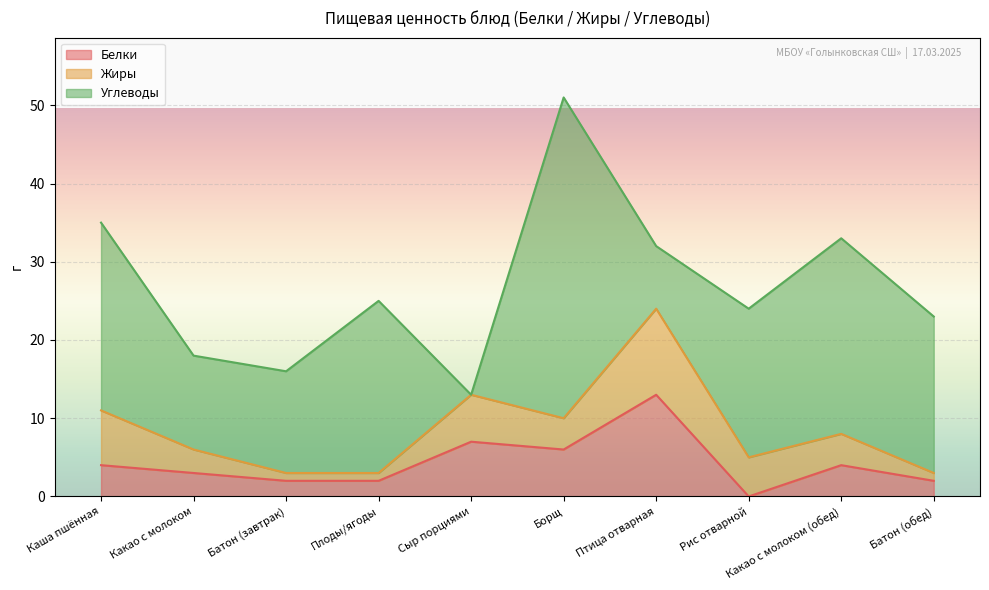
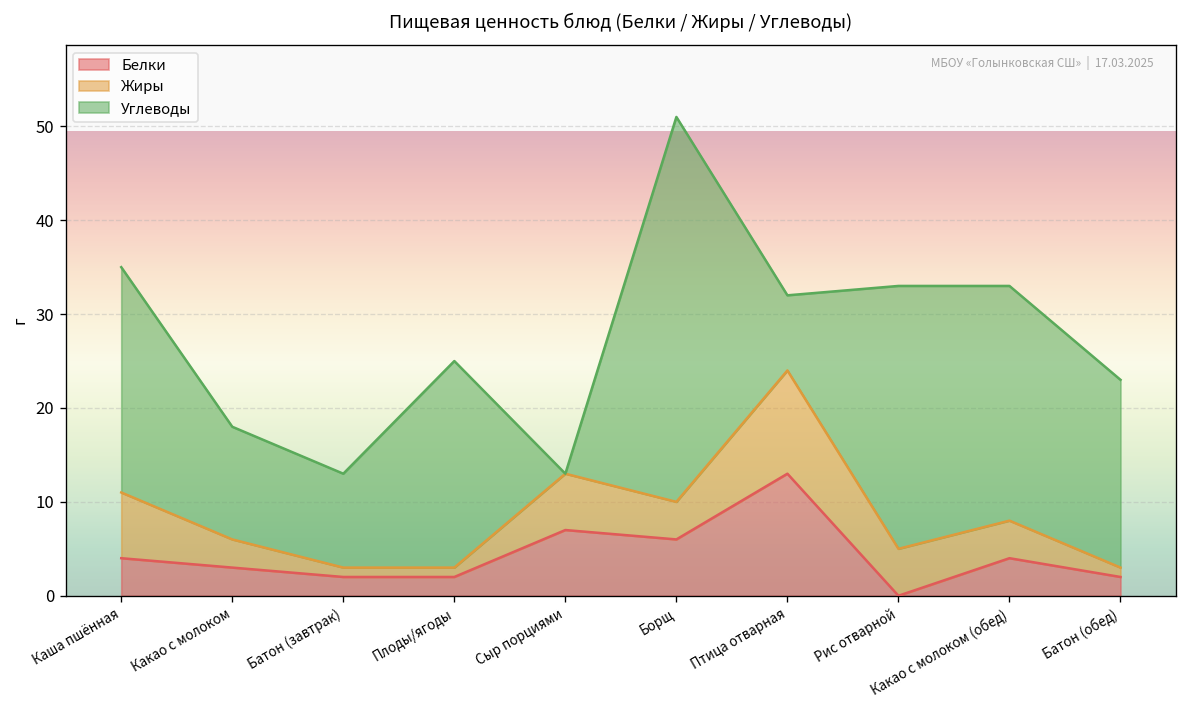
  {
    "Углеводы": {
      "Каша пшённая": 24,
      "Какао с молоком": 12,
-     "Батон (завтрак)": 13,
+     "Батон (завтрак)": 10,
      "Плоды/ягоды": 22,
      "Борщ": 41,
      "Птица отварная": 8,
-     "Рис отварной": 19,
+     "Рис отварной": 28,
      "Какао с молоком (обед)": 25,
      "Батон (обед)": 20
    }
  }
